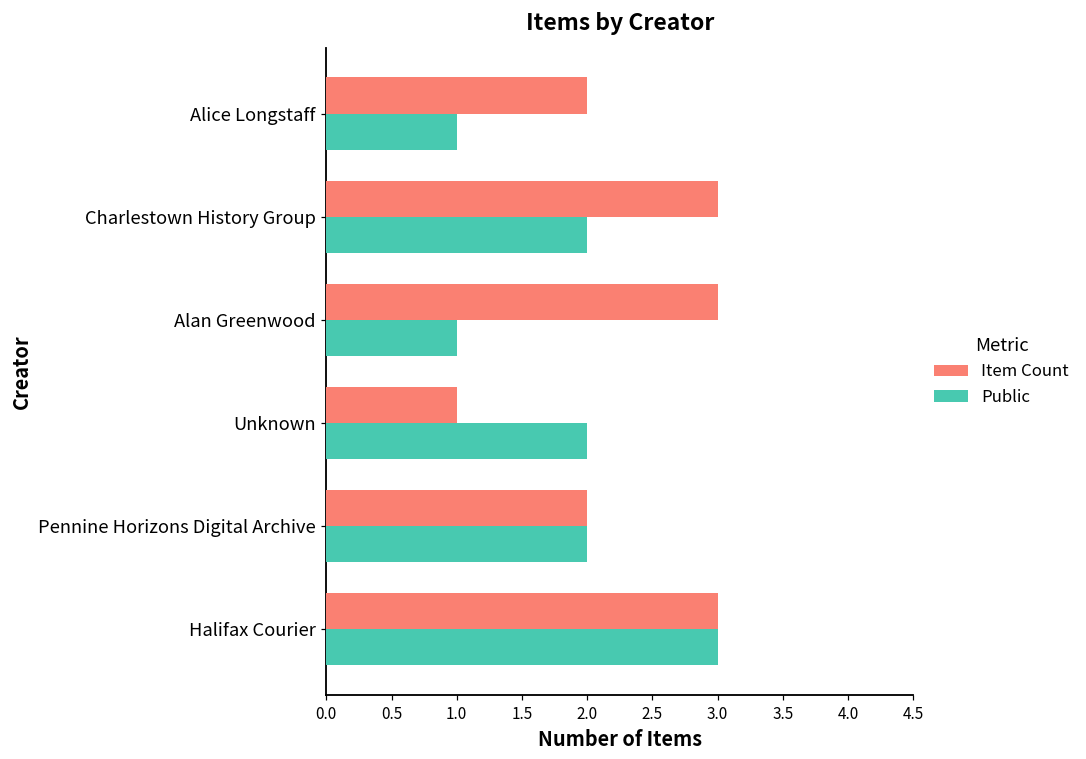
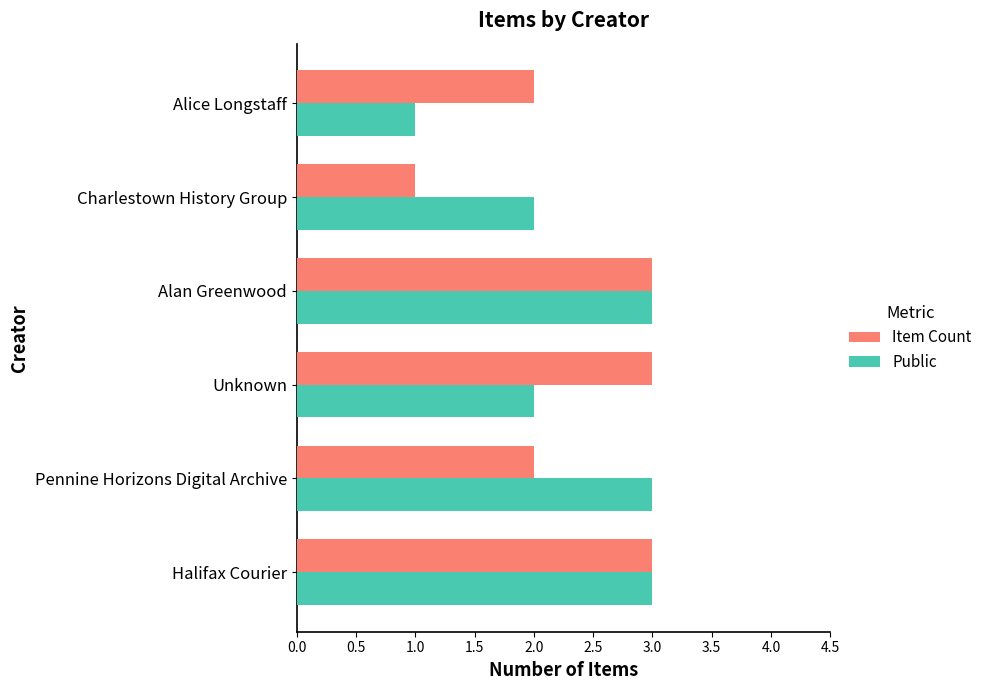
  {
    "Item Count": {
      "Alice Longstaff": 2,
-     "Charlestown History Group": 3,
+     "Charlestown History Group": 1,
      "Alan Greenwood": 3,
-     "Unknown": 1,
+     "Unknown": 3,
      "Pennine Horizons Digital Archive": 2,
      "Halifax Courier": 3
    },
    "Public": {
      "Alice Longstaff": 1,
      "Charlestown History Group": 2,
-     "Alan Greenwood": 1,
+     "Alan Greenwood": 3,
      "Unknown": 2,
-     "Pennine Horizons Digital Archive": 2,
+     "Pennine Horizons Digital Archive": 3,
      "Halifax Courier": 3
    }
  }
